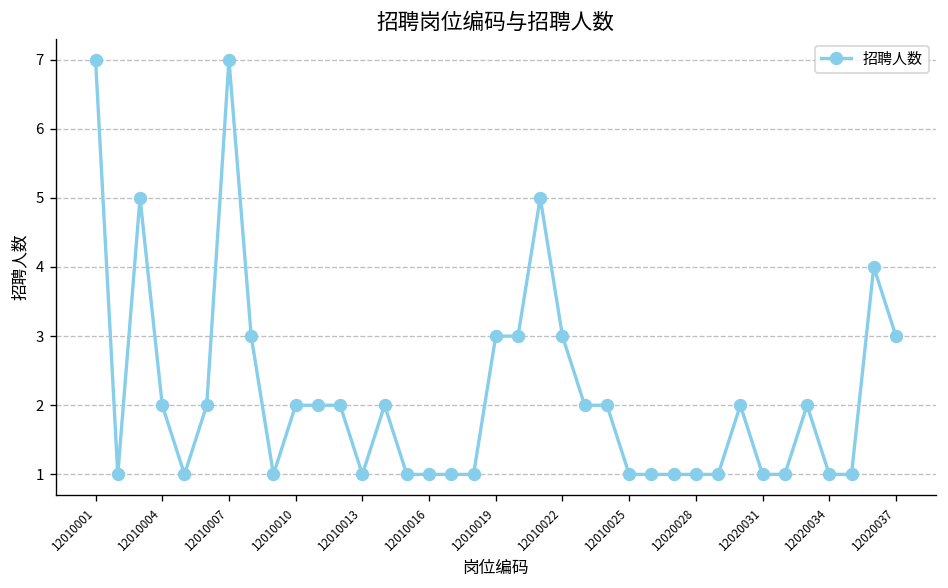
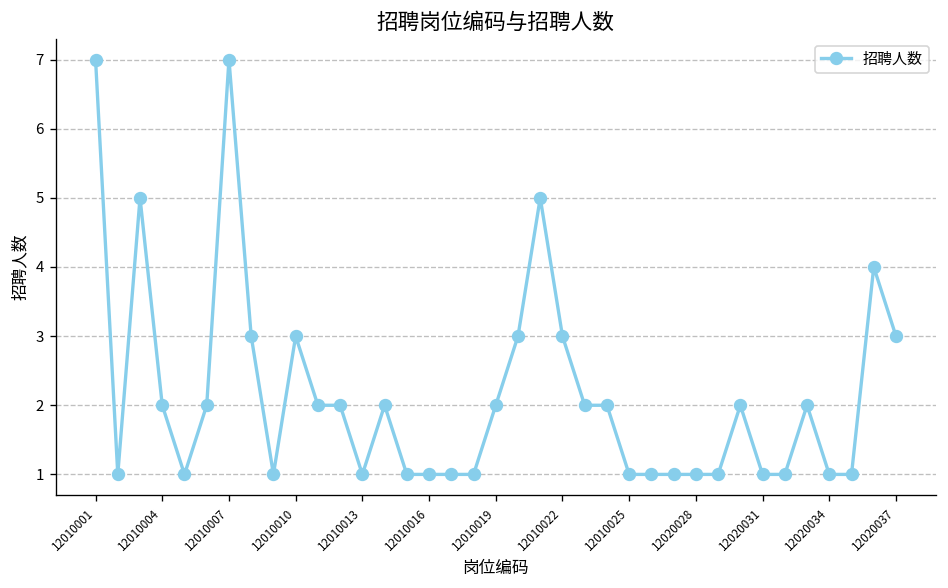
  {
    "12010001": 7,
    "12010004": 2,
    "12010007": 7,
-   "12010010": 2,
+   "12010010": 3,
    "12010013": 1,
    "12010016": 1,
-   "12010019": 3,
+   "12010019": 2,
    "12010022": 3,
    "12010025": 1,
    "12020028": 1,
    "12020031": 1,
    "12020034": 1,
    "12020037": 3
  }
